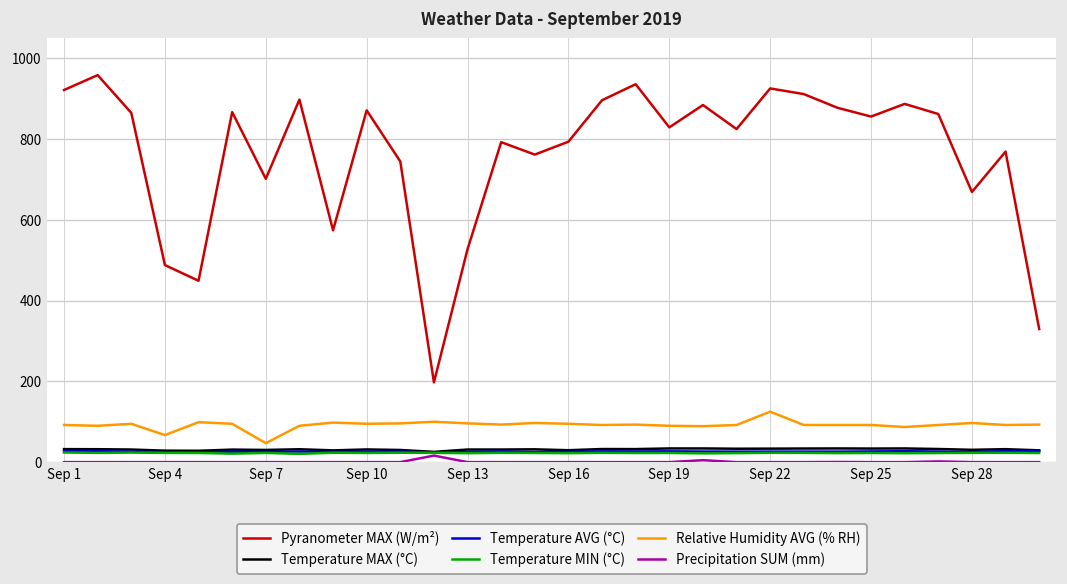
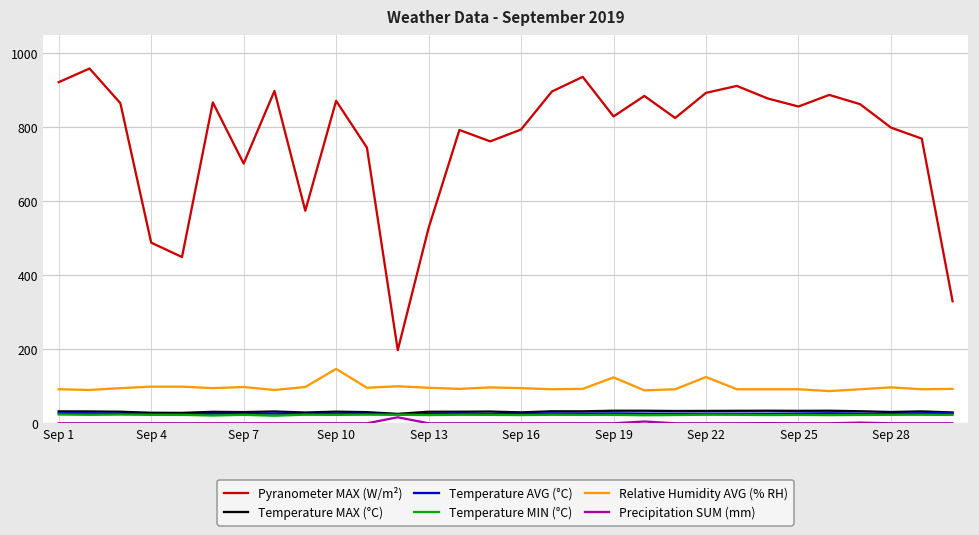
  {
    "Pyranometer MAX (W/m²)": {
      "Sep 1": 920,
      "Sep 4": 490,
      "Sep 7": 700,
      "Sep 10": 870,
      "Sep 13": 530,
      "Sep 16": 790,
      "Sep 19": 830,
-     "Sep 22": 930,
+     "Sep 22": 890,
      "Sep 25": 860,
-     "Sep 28": 670
+     "Sep 28": 800
    },
    "Relative Humidity AVG (% RH)": {
      "Sep 1": 90,
-     "Sep 4": 70,
-     "Sep 7": 50,
-     "Sep 10": 100,
+     "Sep 4": 100,
+     "Sep 7": 100,
+     "Sep 10": 150,
      "Sep 13": 100,
      "Sep 16": 100,
-     "Sep 19": 90,
+     "Sep 19": 120,
      "Sep 22": 130,
      "Sep 25": 90,
      "Sep 28": 100
    },
    "Precipitation SUM (mm)": {
      "Sep 1": 0,
      "Sep 4": 0,
      "Sep 7": 0,
      "Sep 10": 0,
      "Sep 13": 0,
      "Sep 16": 0,
      "Sep 19": 0,
      "Sep 22": 0,
      "Sep 25": 0,
      "Sep 28": 0
    }
  }
